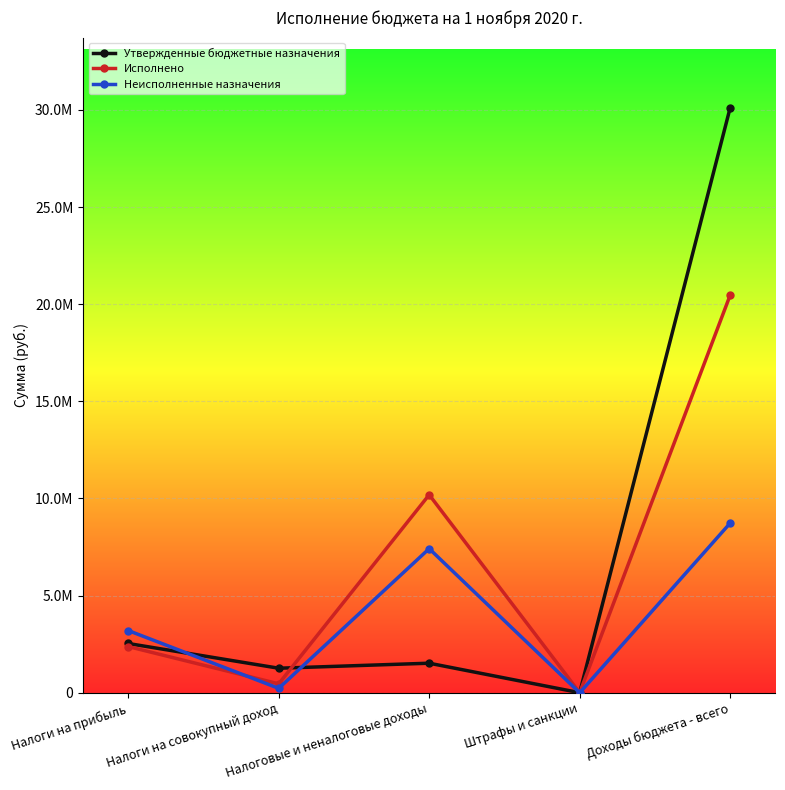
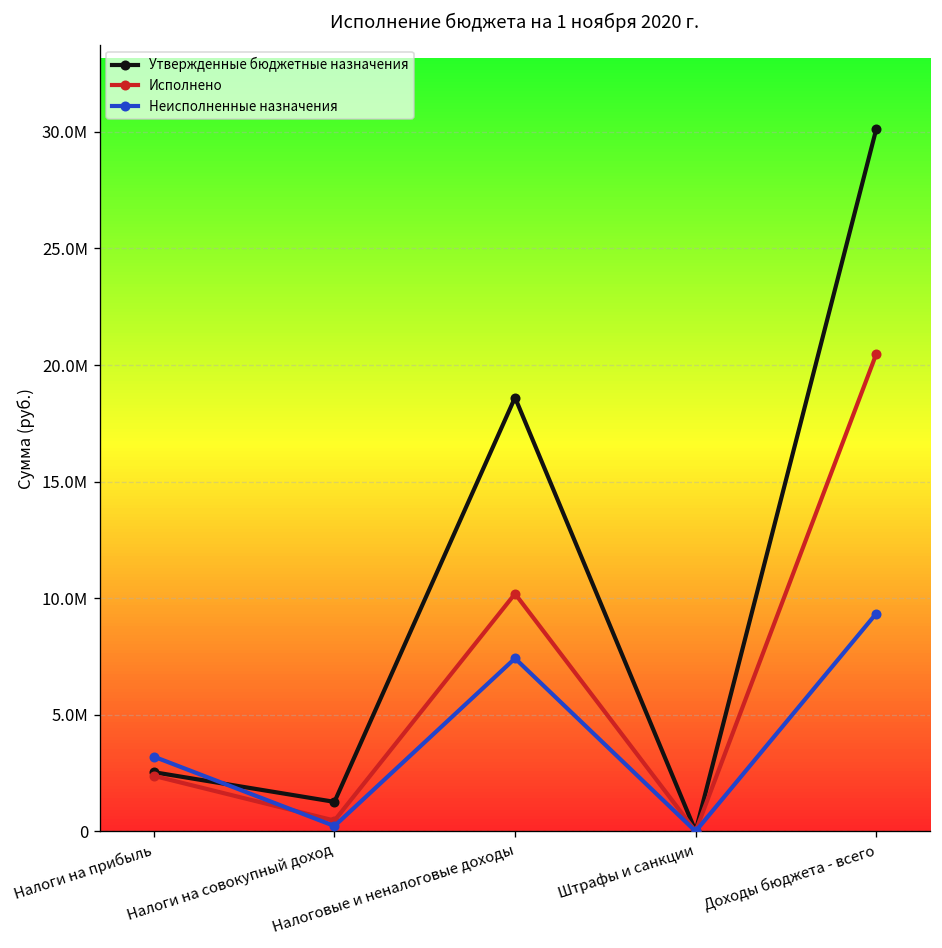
  {
    "Утвержденные бюджетные назначения": {
      "Налоги на прибыль": 2500000,
      "Налоги на совокупный доход": 1300000,
-     "Налоговые и неналоговые доходы": 1500000,
+     "Налоговые и неналоговые доходы": 18600000,
      "Доходы бюджета - всего": 30100000
    },
    "Исполнено": {
      "Налоги на прибыль": 2400000,
      "Налоги на совокупный доход": 500000,
      "Налоговые и неналоговые доходы": 10200000,
      "Доходы бюджета - всего": 20500000
    },
    "Неисполненные назначения": {
      "Налоги на прибыль": 3200000,
      "Налоги на совокупный доход": 200000,
      "Налоговые и неналоговые доходы": 7400000,
-     "Доходы бюджета - всего": 8700000
+     "Доходы бюджета - всего": 9300000
    }
  }
